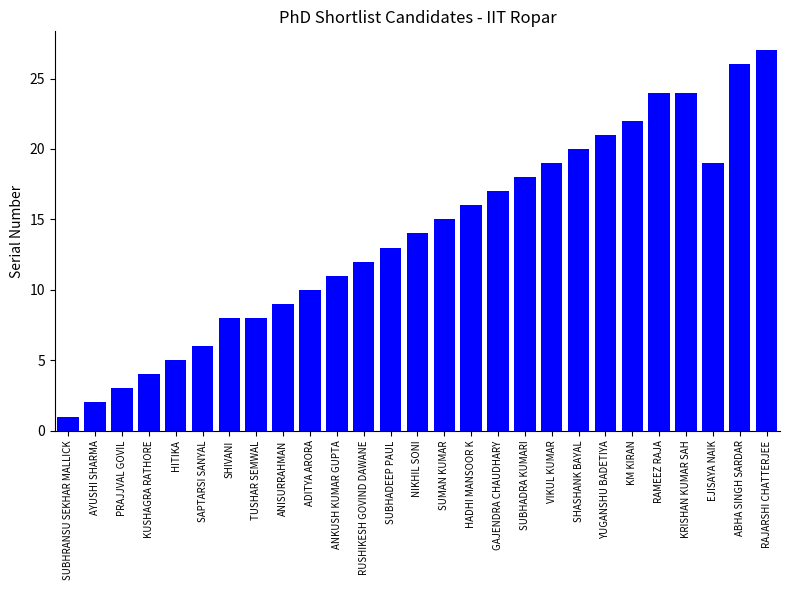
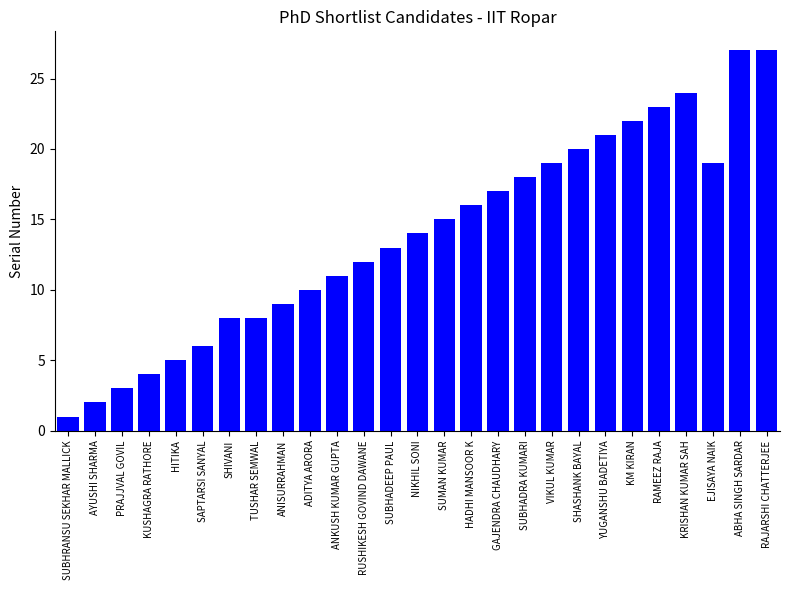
  {
    "SUBHRANSU SEKHAR MALLICK": 1,
    "AYUSHI SHARMA": 2,
    "PRAJJVAL GOVIL": 3,
    "KUSHAGRA RATHORE": 4,
    "HITIKA": 5,
    "SAPTARSI SANYAL": 6,
    "SHIVANI": 8,
    "TUSHAR SEMWAL": 8,
    "ANISURRAHMAN": 9,
    "ADITYA ARORA": 10,
    "ANKUSH KUMAR GUPTA": 11,
    "RUSHIKESH GOVIND DAWANE": 12,
    "SUBHADEEP PAUL": 13,
    "NIKHIL SONI": 14,
    "SUMAN KUMAR": 15,
    "HADHI MANSOOR K": 16,
    "GAJENDRA CHAUDHARY": 17,
    "SUBHADRA KUMARI": 18,
    "VIKUL KUMAR": 19,
    "SHASHANK BAYAL": 20,
    "YUGANSHU BADETIYA": 21,
    "KM KIRAN": 22,
-   "RAMEEZ RAJA": 24,
+   "RAMEEZ RAJA": 23,
    "KRISHAN KUMAR SAH": 24,
    "EJISAYA NAIK": 19,
-   "ABHA SINGH SARDAR": 26,
+   "ABHA SINGH SARDAR": 27,
    "RAJARSHI CHATTERJEE": 27
  }
